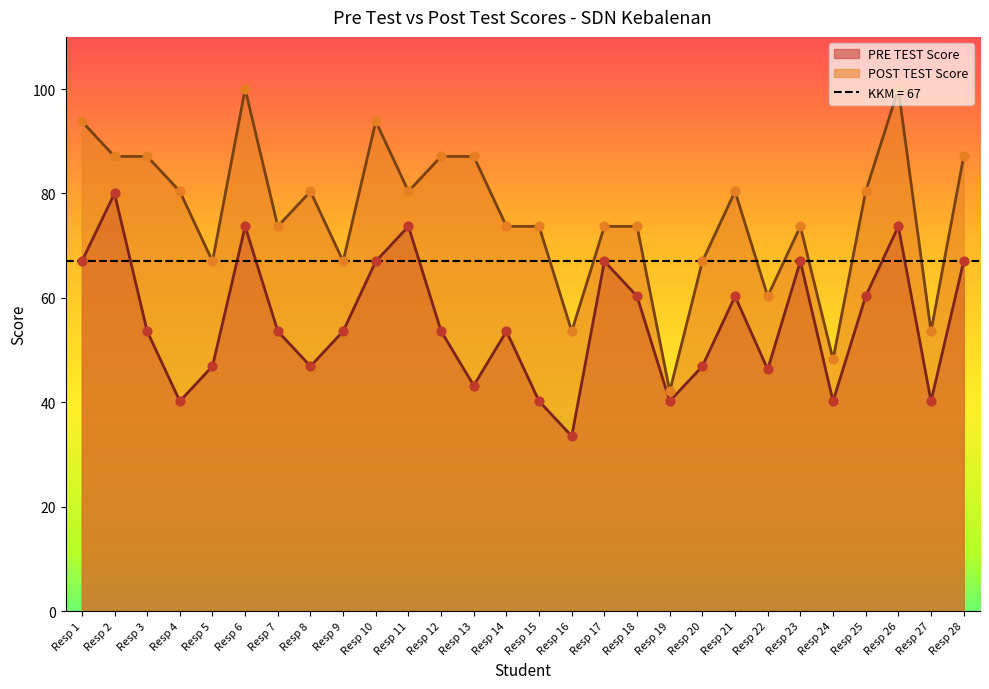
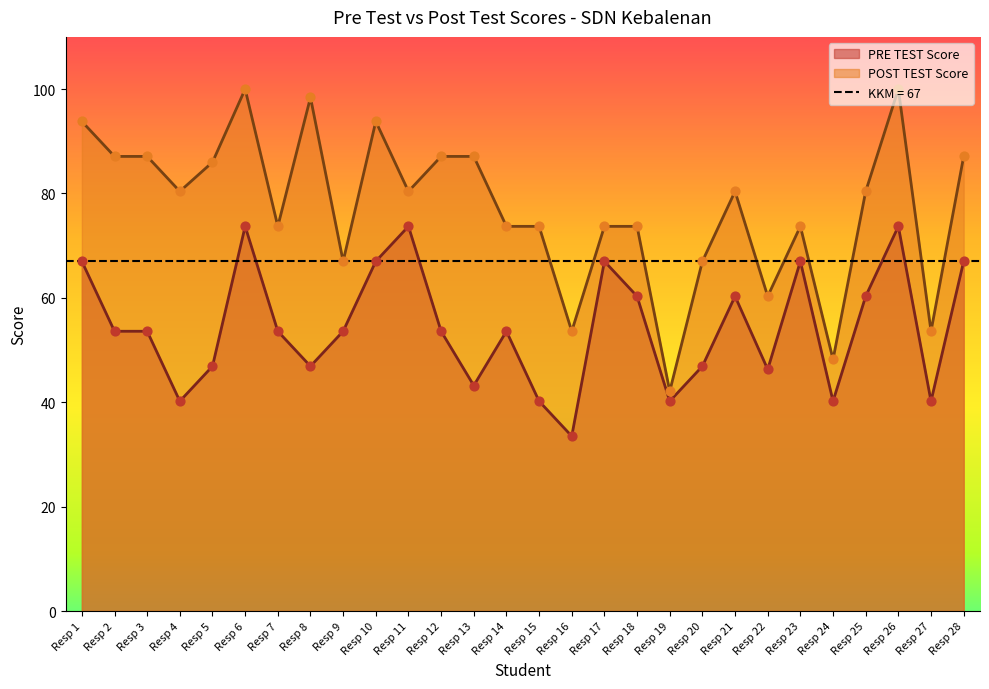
  {
    "PRE TEST Score": {
      "Resp 1": 67,
-     "Resp 2": 80,
+     "Resp 2": 54,
      "Resp 3": 54,
      "Resp 4": 40,
      "Resp 5": 47,
      "Resp 6": 74,
      "Resp 7": 54,
      "Resp 8": 47,
      "Resp 9": 54,
      "Resp 10": 67,
      "Resp 11": 74,
      "Resp 12": 54,
      "Resp 13": 43,
      "Resp 14": 54,
      "Resp 15": 40,
      "Resp 16": 34,
      "Resp 17": 67,
      "Resp 18": 60,
      "Resp 19": 40,
      "Resp 20": 47,
      "Resp 21": 60,
      "Resp 22": 46,
      "Resp 23": 67,
      "Resp 24": 40,
      "Resp 25": 60,
      "Resp 26": 74,
      "Resp 27": 40,
      "Resp 28": 67
    },
    "POST TEST Score": {
      "Resp 1": 94,
      "Resp 2": 87,
      "Resp 3": 87,
      "Resp 4": 80,
-     "Resp 5": 67,
+     "Resp 5": 86,
      "Resp 6": 100,
      "Resp 7": 74,
-     "Resp 8": 80,
+     "Resp 8": 98,
      "Resp 9": 67,
      "Resp 10": 94,
      "Resp 11": 80,
      "Resp 12": 87,
      "Resp 13": 87,
      "Resp 14": 74,
      "Resp 15": 74,
      "Resp 16": 54,
      "Resp 17": 74,
      "Resp 18": 74,
      "Resp 19": 42,
      "Resp 20": 67,
      "Resp 21": 80,
      "Resp 22": 60,
      "Resp 23": 74,
      "Resp 24": 48,
      "Resp 25": 80,
      "Resp 27": 54,
      "Resp 28": 87
    }
  }
